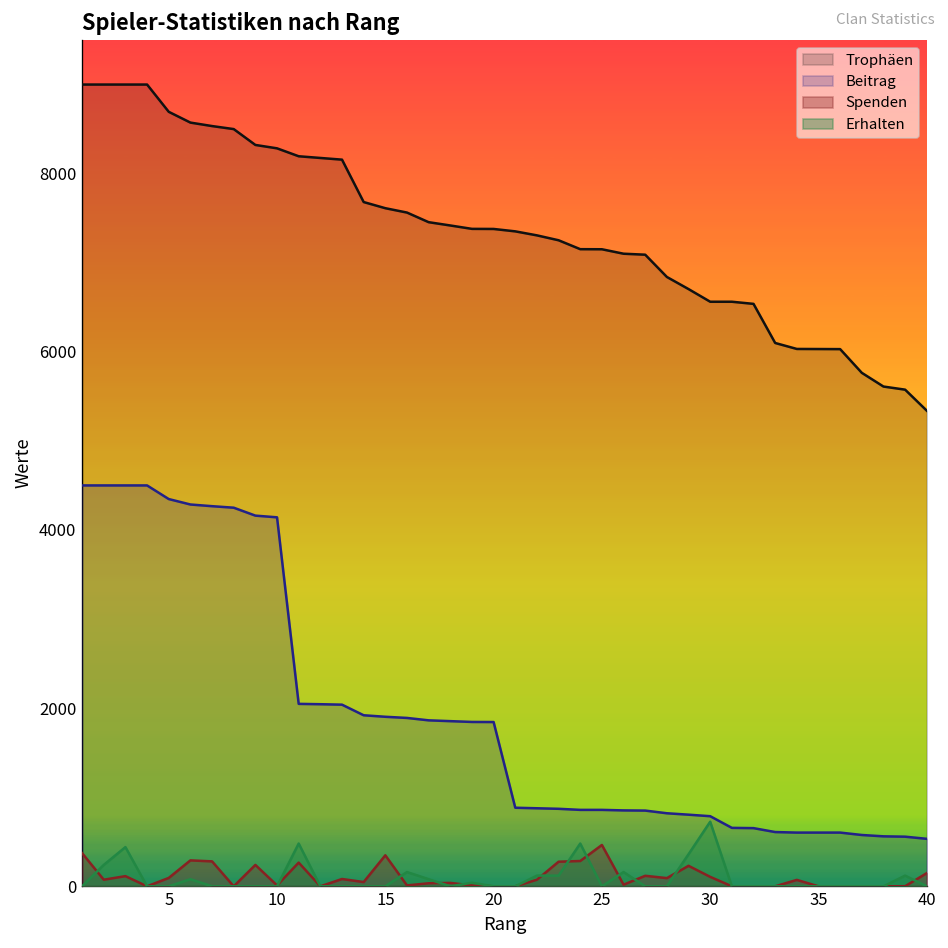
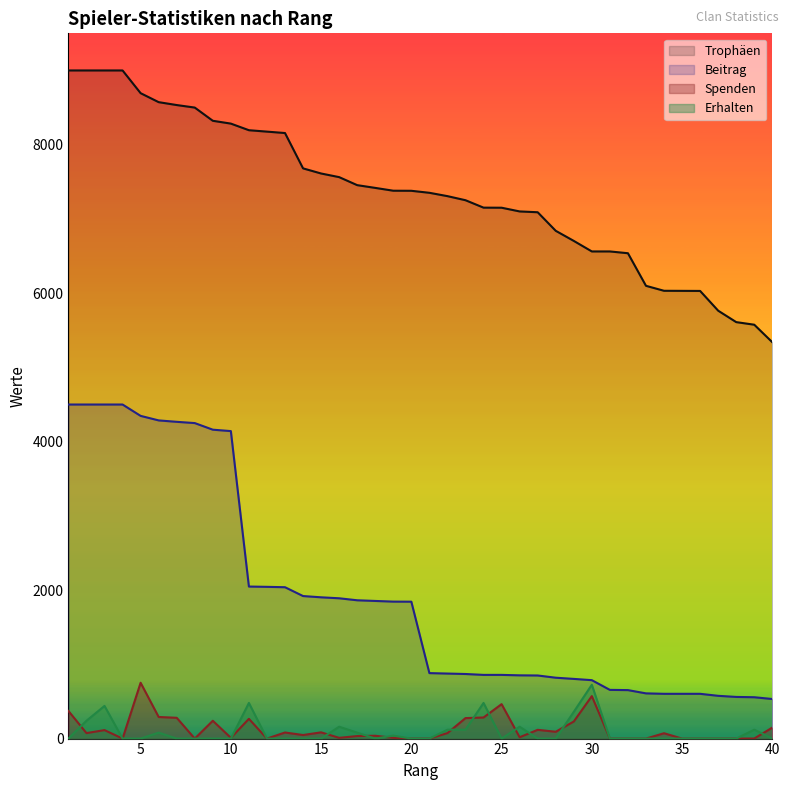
  {
    "Spenden": {
-     "5": 100,
-     "15": 300,
+     "5": 800,
+     "15": 100,
      "25": 500,
-     "30": 100,
+     "30": 600,
      "40": 100
    },
    "Erhalten": {
      "5": 0,
      "15": 0,
      "25": 0,
      "30": 700,
      "40": 0
    }
  }
